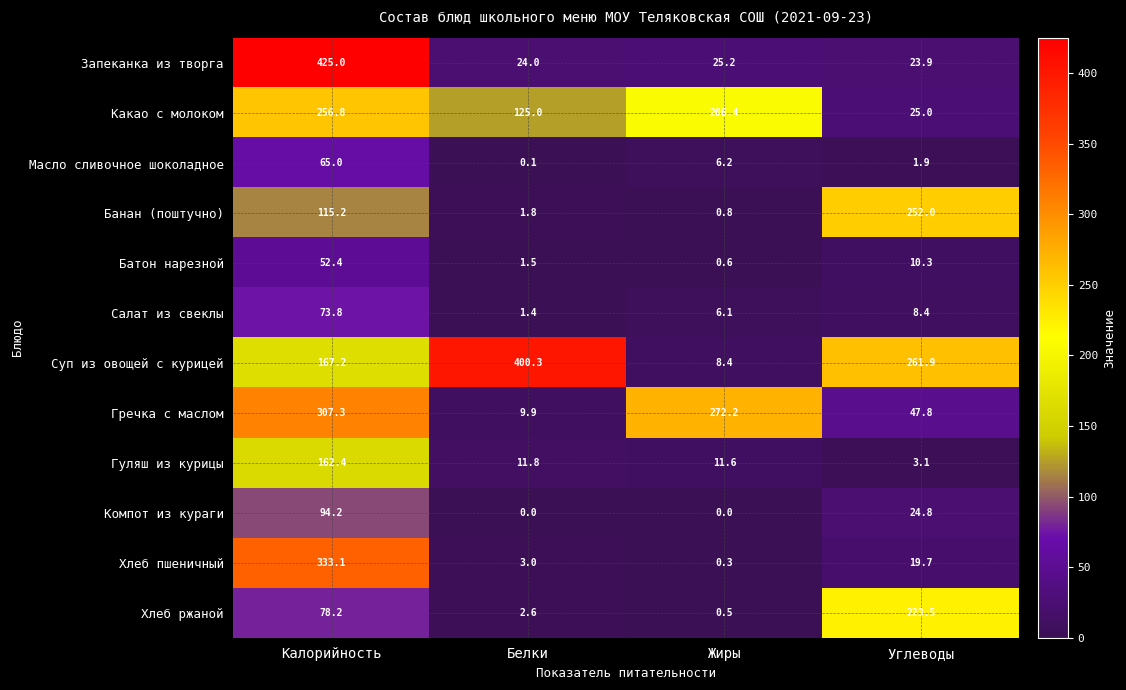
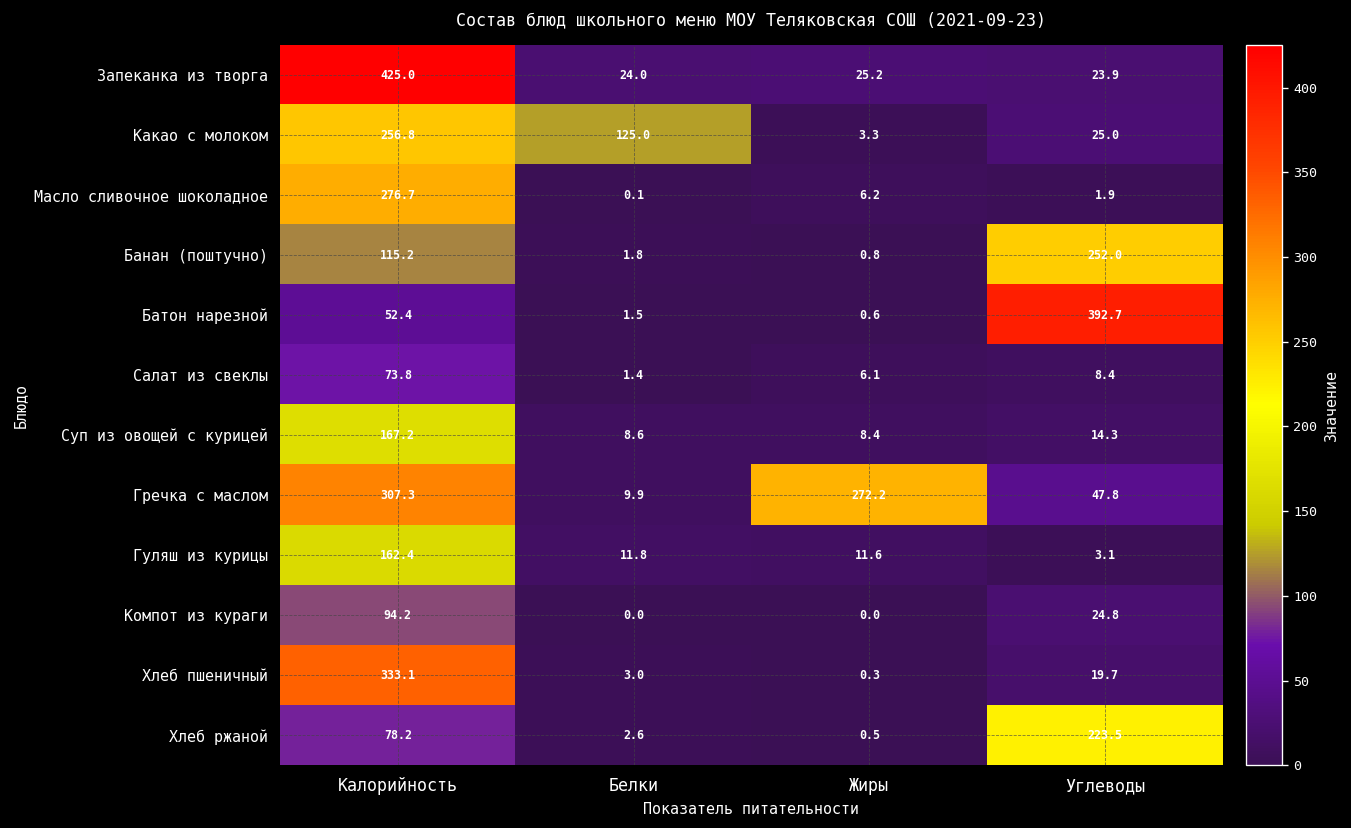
  {
    "Запеканка из творга": {
      "Калорийность": 425.0,
      "Белки": 24.0,
      "Жиры": 25.2,
      "Углеводы": 23.9
    },
    "Какао с молоком": {
      "Калорийность": 256.8,
      "Белки": 125.0,
-     "Жиры": 206.4,
+     "Жиры": 3.3,
      "Углеводы": 25.0
    },
    "Масло сливочное шоколадное": {
-     "Калорийность": 65.0,
+     "Калорийность": 276.7,
      "Белки": 0.1,
      "Жиры": 6.2,
      "Углеводы": 1.9
    },
    "Банан (поштучно)": {
      "Калорийность": 115.2,
      "Белки": 1.8,
      "Жиры": 0.8,
      "Углеводы": 252.0
    },
    "Батон нарезной": {
      "Калорийность": 52.4,
      "Белки": 1.5,
      "Жиры": 0.6,
-     "Углеводы": 10.3
+     "Углеводы": 392.7
    },
    "Салат из свеклы": {
      "Калорийность": 73.8,
      "Белки": 1.4,
      "Жиры": 6.1,
      "Углеводы": 8.4
    },
    "Суп из овощей с курицей": {
      "Калорийность": 167.2,
-     "Белки": 400.3,
+     "Белки": 8.6,
      "Жиры": 8.4,
-     "Углеводы": 261.9
+     "Углеводы": 14.3
    },
    "Гречка с маслом": {
      "Калорийность": 307.3,
      "Белки": 9.9,
      "Жиры": 272.2,
      "Углеводы": 47.8
    },
    "Гуляш из курицы": {
      "Калорийность": 162.4,
      "Белки": 11.8,
      "Жиры": 11.6,
      "Углеводы": 3.1
    },
    "Компот из кураги": {
      "Калорийность": 94.2,
      "Белки": 0.0,
      "Жиры": 0.0,
      "Углеводы": 24.8
    },
    "Хлеб пшеничный": {
      "Калорийность": 333.1,
      "Белки": 3.0,
      "Жиры": 0.3,
      "Углеводы": 19.7
    },
    "Хлеб ржаной": {
      "Калорийность": 78.2,
      "Белки": 2.6,
      "Жиры": 0.5,
      "Углеводы": 223.5
    }
  }
